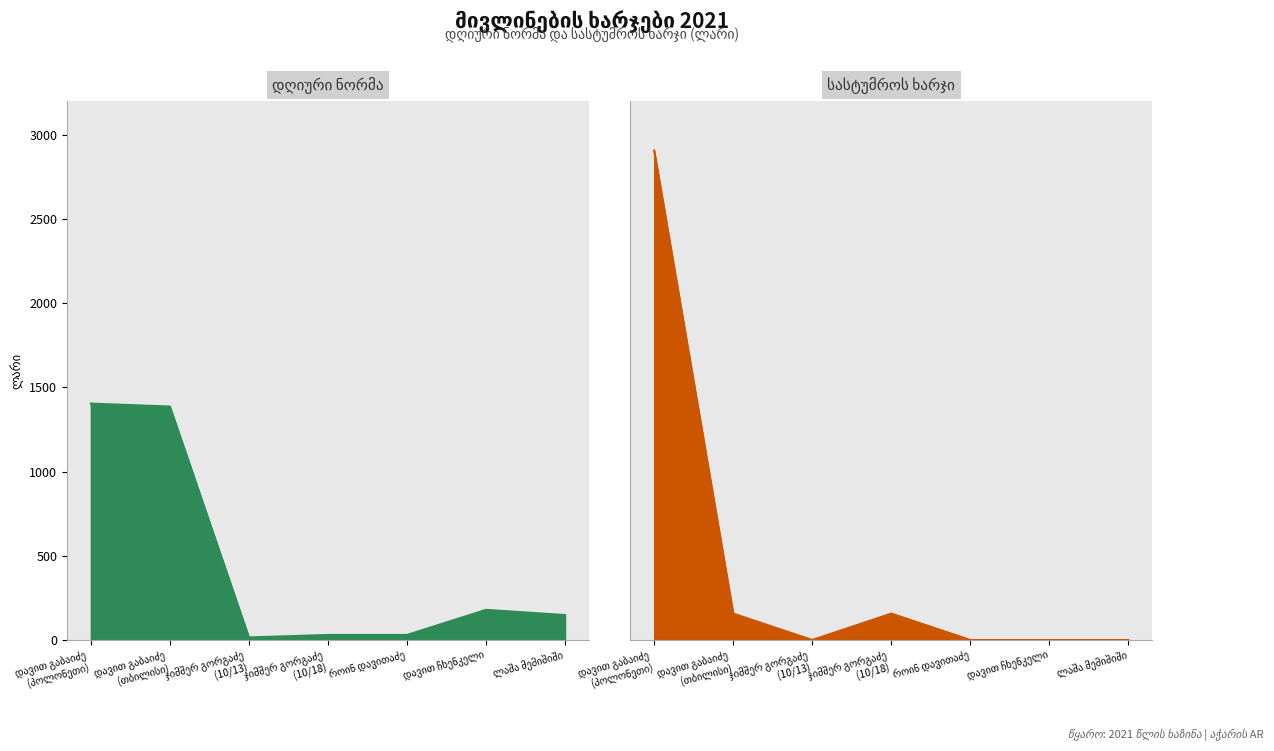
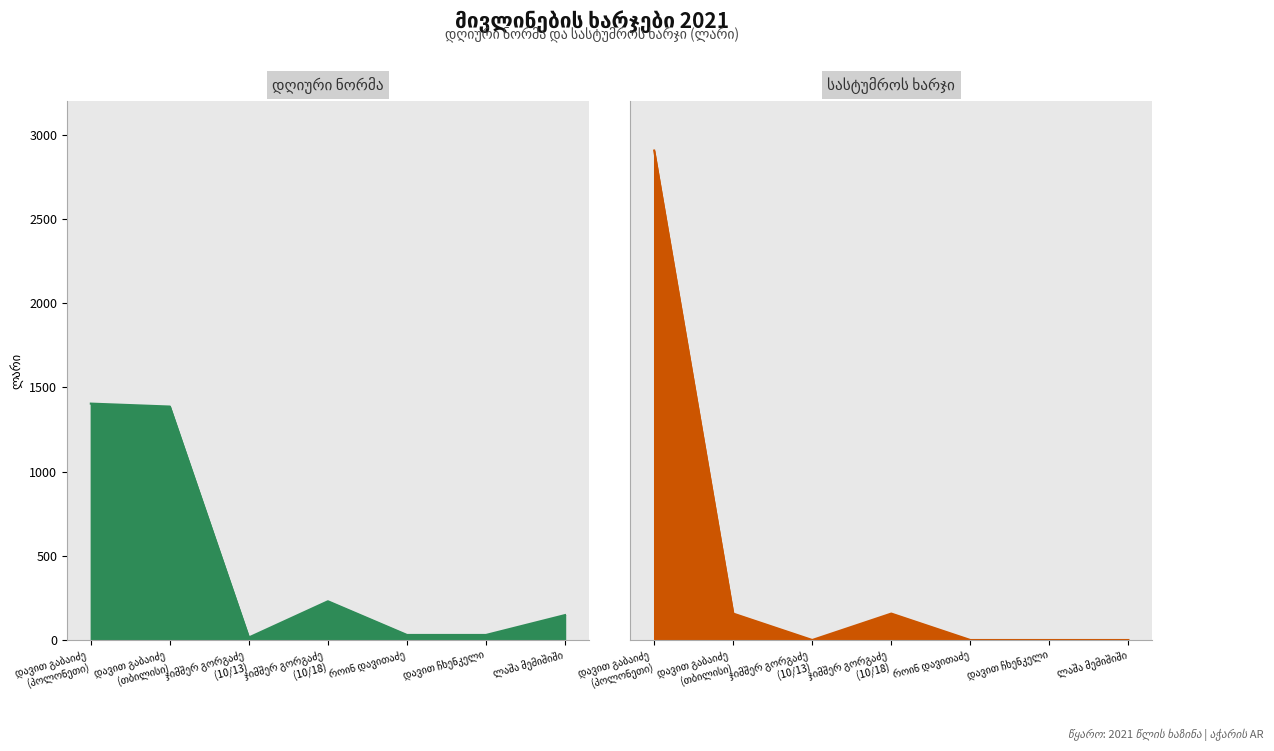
  {
    "დღიური ნორმა": {
      "დავით გაბაიძე (პოლონეთი)": 1400,
      "დავით გაბაიძე (თბილისი)": 1390,
      "ჯიმშერ გორგაძე (10/13)": 20,
-     "ჯიმშერ გორგაძე (10/18)": 30,
+     "ჯიმშერ გორგაძე (10/18)": 230,
      "როინ დავითაძე": 30,
-     "დავით ჩხენკელი": 180,
+     "დავით ჩხენკელი": 30,
      "ლაშა მემიშიში": 150
    }
  }
